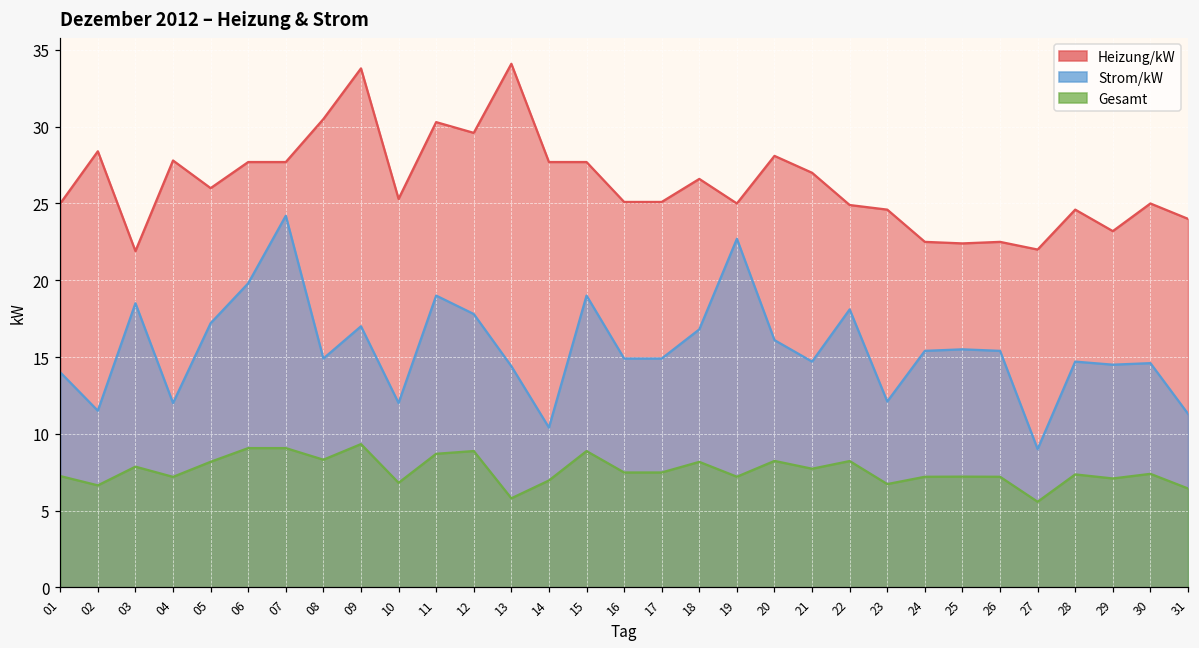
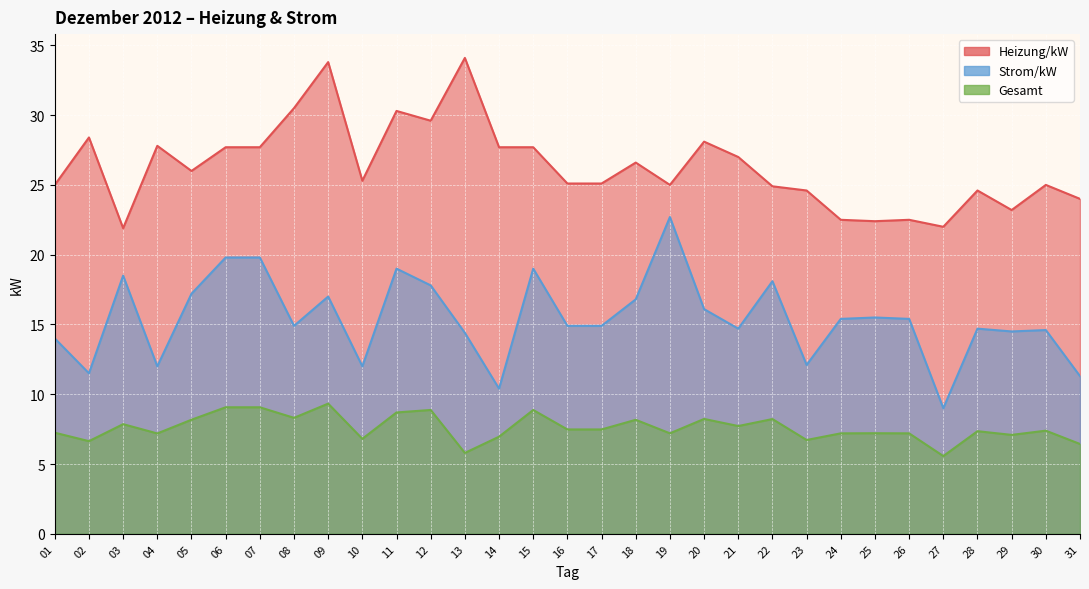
  {
    "Heizung/kW": {
      "01": 25.0,
      "02": 28.4,
      "03": 21.9,
      "04": 27.8,
      "05": 26.0,
      "06": 27.7,
      "07": 27.7,
      "08": 30.5,
      "09": 33.8,
      "10": 25.3,
      "11": 30.3,
      "12": 29.6,
      "13": 34.1,
      "14": 27.7,
      "15": 27.7,
      "16": 25.1,
      "17": 25.1,
      "18": 26.6,
      "19": 25.0,
      "20": 28.1,
      "21": 27.0,
      "22": 24.9,
      "23": 24.6,
      "24": 22.5,
      "25": 22.4,
      "26": 22.5,
      "27": 22.0,
      "28": 24.6,
      "29": 23.2,
      "30": 25.0,
      "31": 24.0
    },
    "Strom/kW": {
      "01": 14.0,
      "02": 11.5,
      "03": 18.5,
      "04": 12.0,
      "05": 17.2,
      "06": 19.8,
-     "07": 24.2,
+     "07": 19.8,
      "08": 14.9,
      "09": 17.0,
      "10": 12.0,
      "11": 19.0,
      "12": 17.8,
      "13": 14.4,
      "14": 10.4,
      "15": 19.0,
      "16": 14.9,
      "17": 14.9,
      "18": 16.8,
      "19": 22.7,
      "20": 16.1,
      "21": 14.7,
      "22": 18.1,
      "23": 12.1,
      "24": 15.4,
      "25": 15.5,
      "26": 15.4,
      "27": 9.0,
      "28": 14.7,
      "29": 14.5,
      "30": 14.6,
      "31": 11.3
    },
    "Gesamt": {
      "01": 7.2,
      "02": 6.6,
      "03": 7.9,
      "04": 7.2,
      "05": 8.2,
      "06": 9.1,
      "07": 9.1,
      "08": 8.3,
      "09": 9.3,
      "10": 6.8,
      "11": 8.7,
      "12": 8.9,
      "13": 5.8,
      "14": 7.0,
      "15": 8.9,
      "16": 7.5,
      "17": 7.5,
      "18": 8.2,
      "19": 7.2,
      "20": 8.2,
      "21": 7.7,
      "22": 8.2,
      "23": 6.7,
      "24": 7.2,
      "25": 7.2,
      "26": 7.2,
      "27": 5.6,
      "28": 7.4,
      "29": 7.1,
      "30": 7.4,
      "31": 6.4
    }
  }
